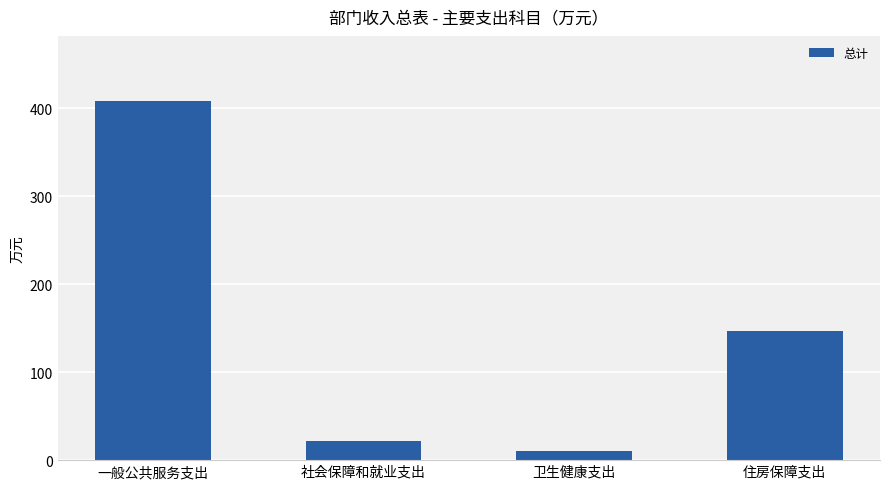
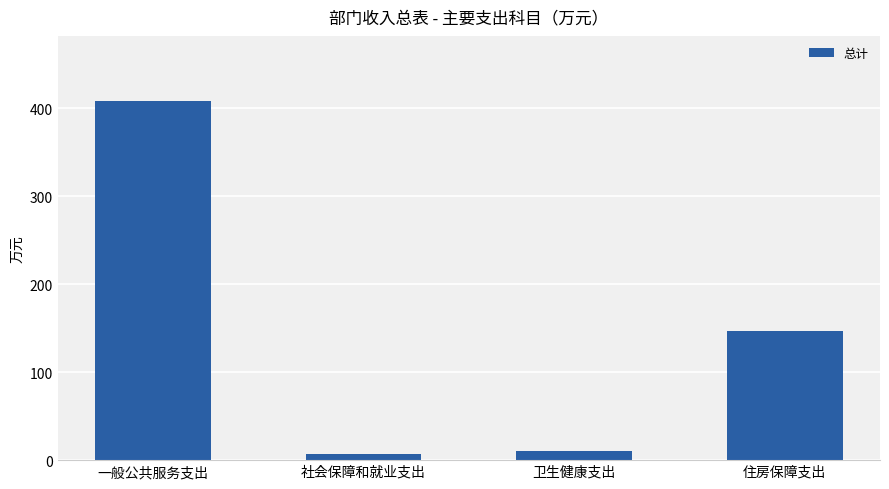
  {
    "一般公共服务支出": 410,
-   "社会保障和就业支出": 20,
+   "社会保障和就业支出": 10,
    "卫生健康支出": 10,
    "住房保障支出": 150
  }
